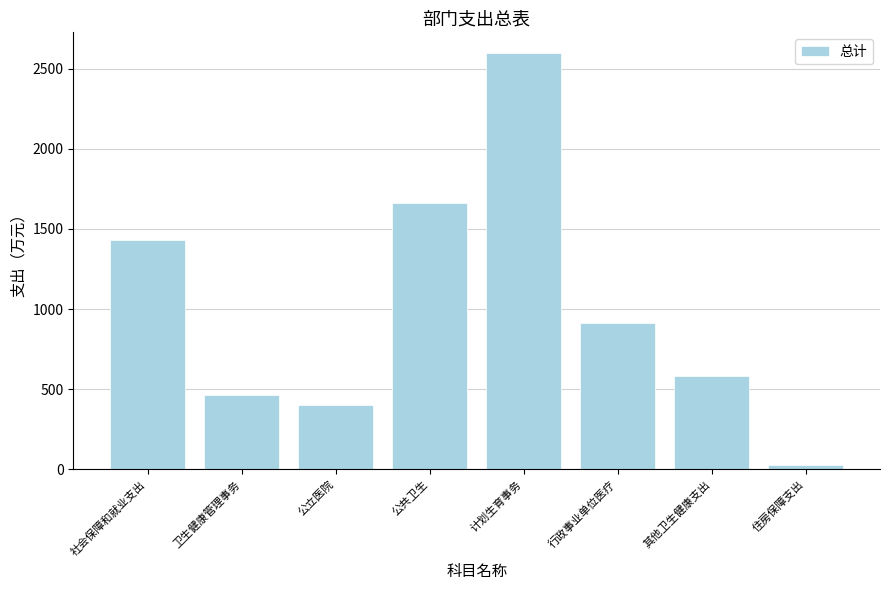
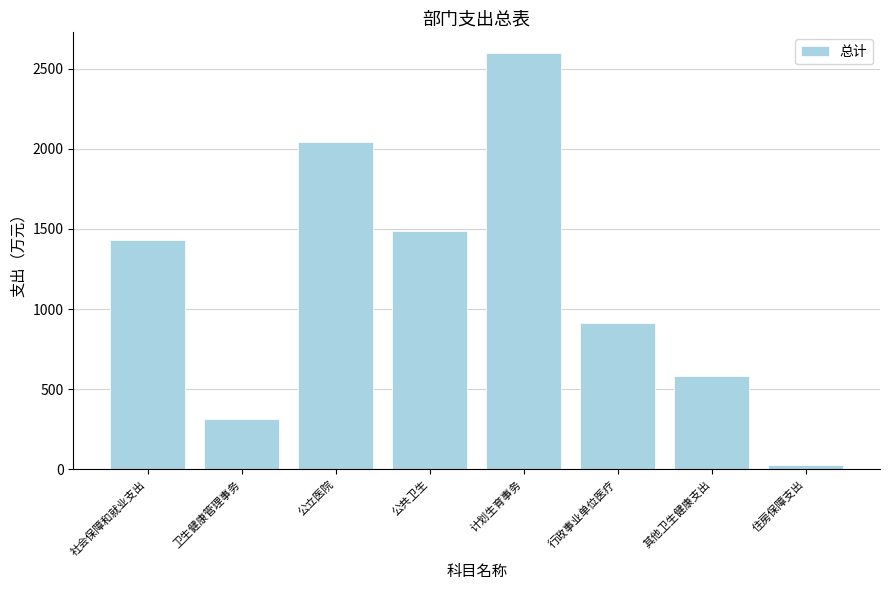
  {
    "社会保障和就业支出": 1430,
-   "卫生健康管理事务": 470,
-   "公立医院": 400,
-   "公共卫生": 1660,
+   "卫生健康管理事务": 310,
+   "公立医院": 2040,
+   "公共卫生": 1490,
    "计划生育事务": 2600,
    "行政事业单位医疗": 910,
    "其他卫生健康支出": 580,
    "住房保障支出": 30
  }
